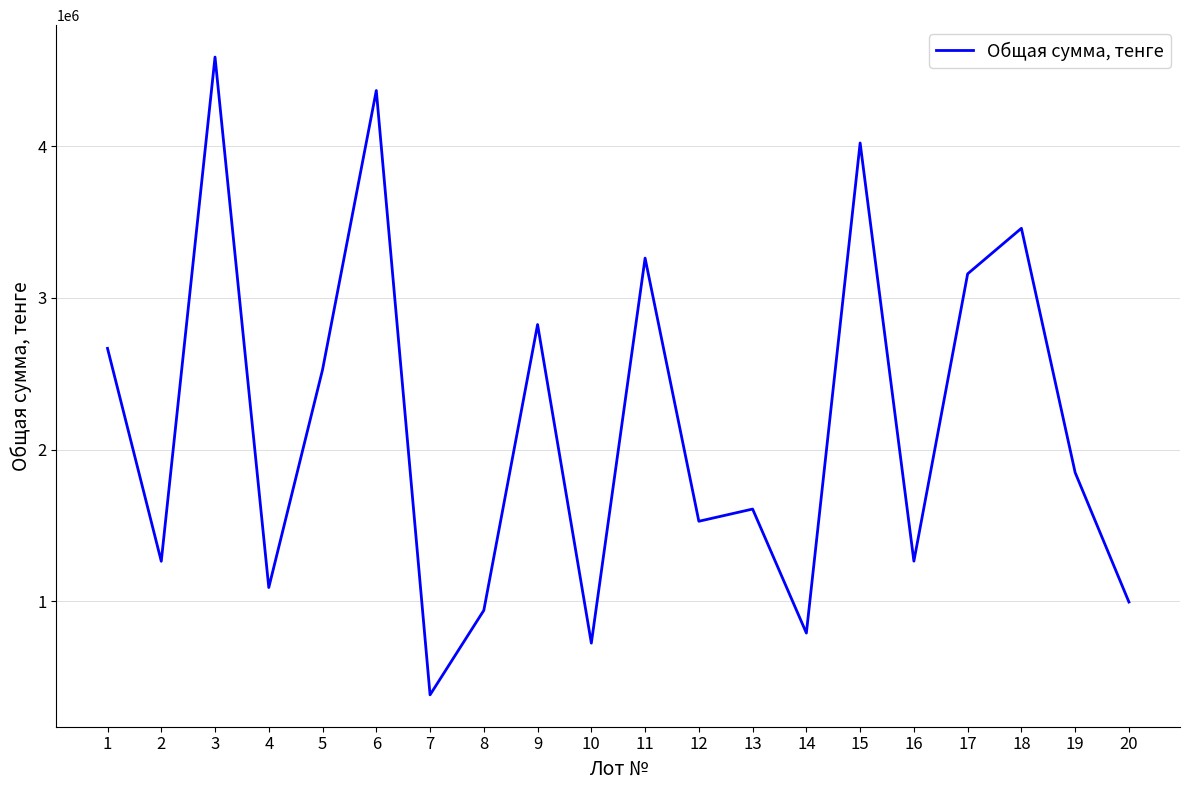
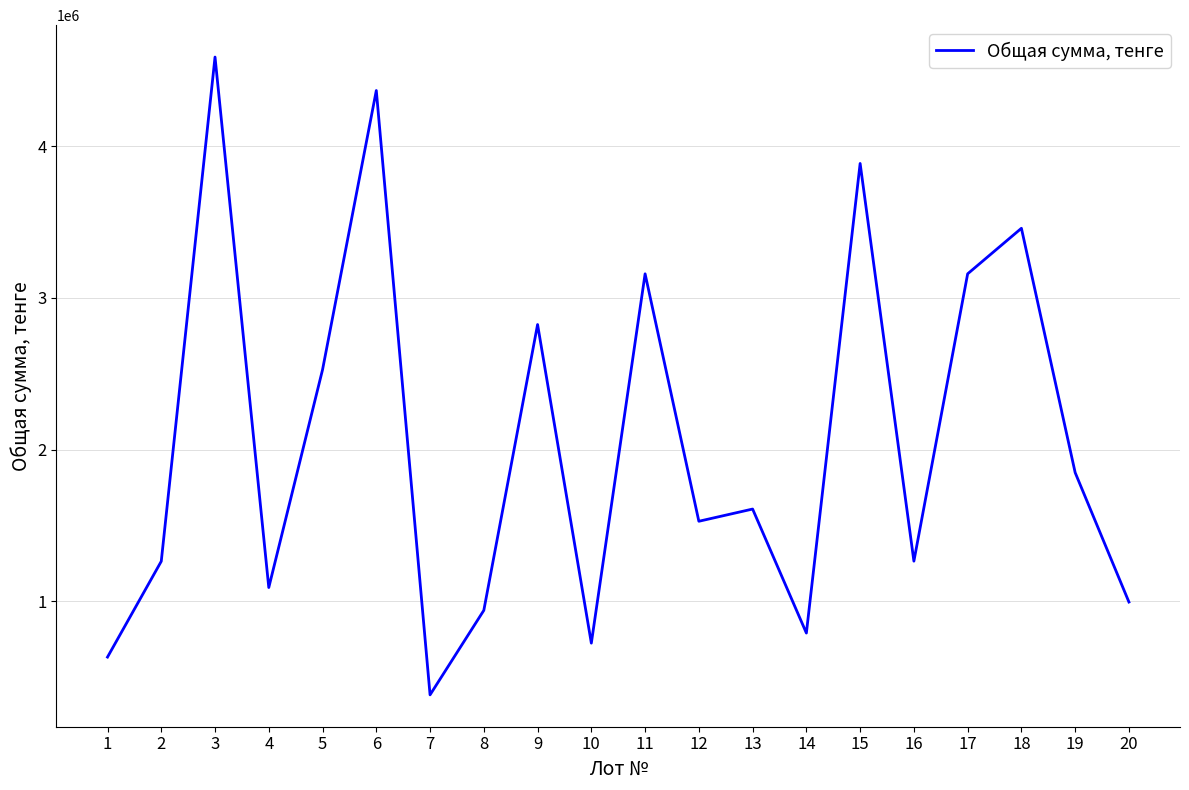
  {
-   "1": 2670000,
+   "1": 630000,
    "2": 1260000,
    "3": 4590000,
    "4": 1090000,
    "5": 2530000,
    "6": 4370000,
    "7": 380000,
    "8": 940000,
    "9": 2830000,
    "10": 720000,
-   "11": 3260000,
+   "11": 3160000,
    "12": 1530000,
    "13": 1610000,
    "14": 790000,
-   "15": 4020000,
+   "15": 3890000,
    "16": 1260000,
    "17": 3160000,
    "18": 3460000,
    "19": 1850000,
    "20": 990000
  }
